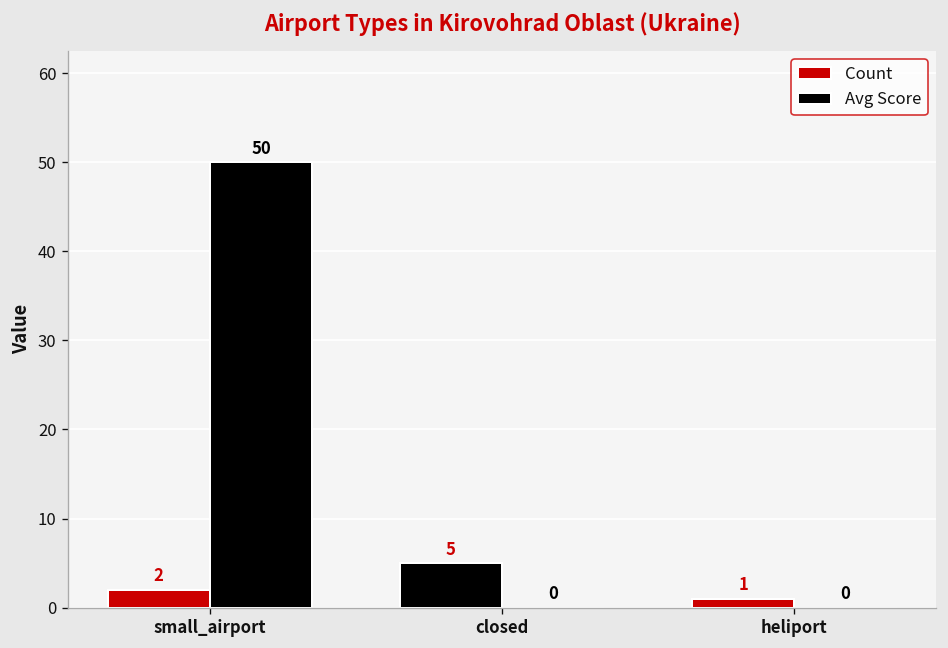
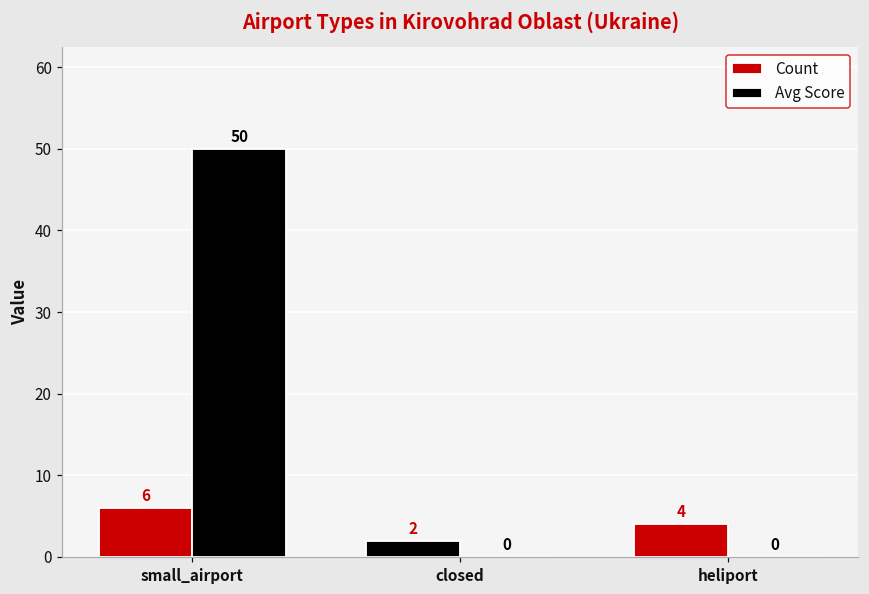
  {
    "Count": {
-     "small_airport": 2,
-     "closed": 5,
-     "heliport": 1
+     "small_airport": 6,
+     "closed": 2,
+     "heliport": 4
    },
    "Avg Score": {
      "small_airport": 50,
      "closed": 0,
      "heliport": 0
    }
  }
